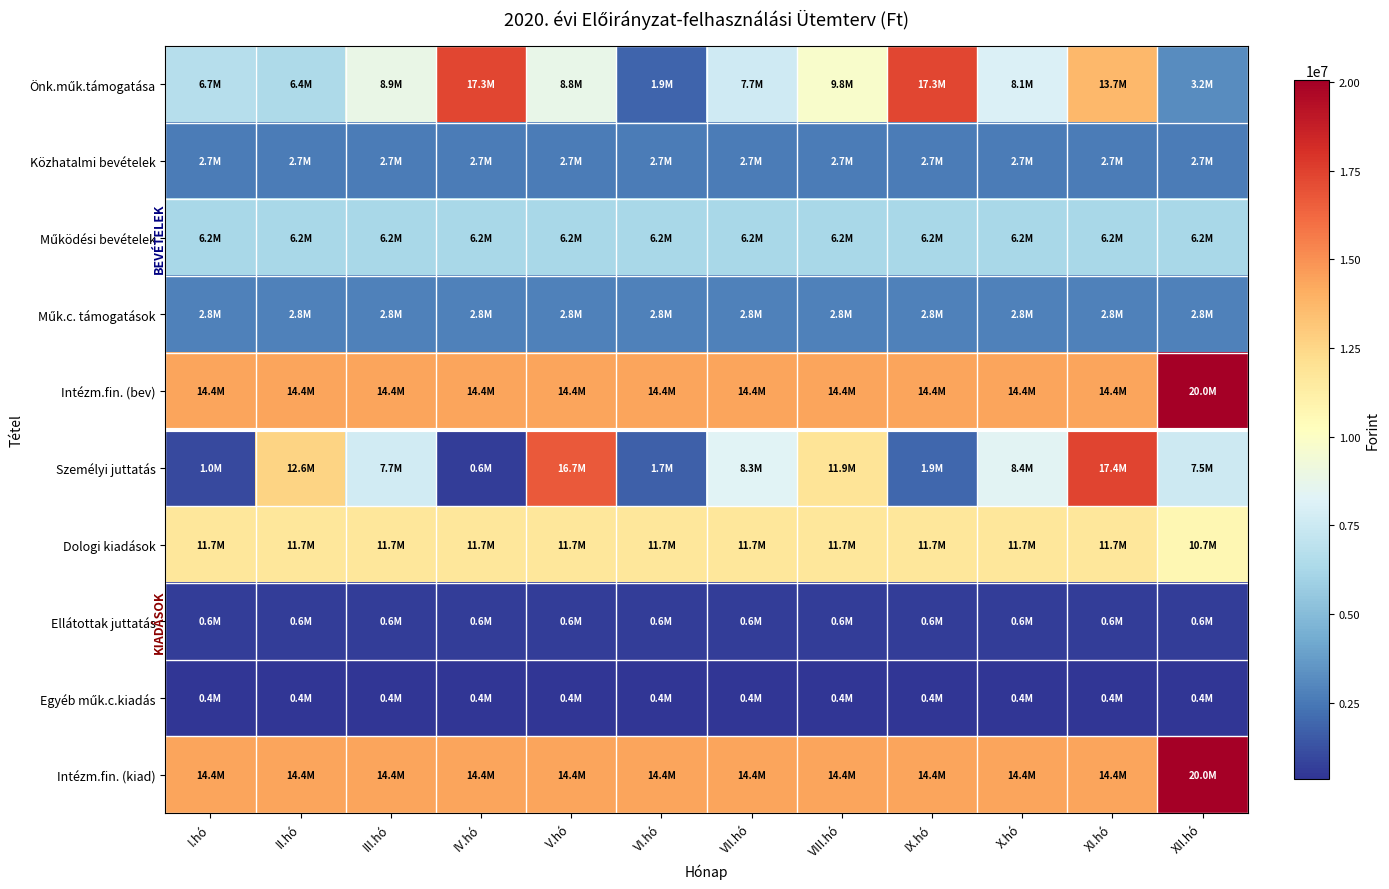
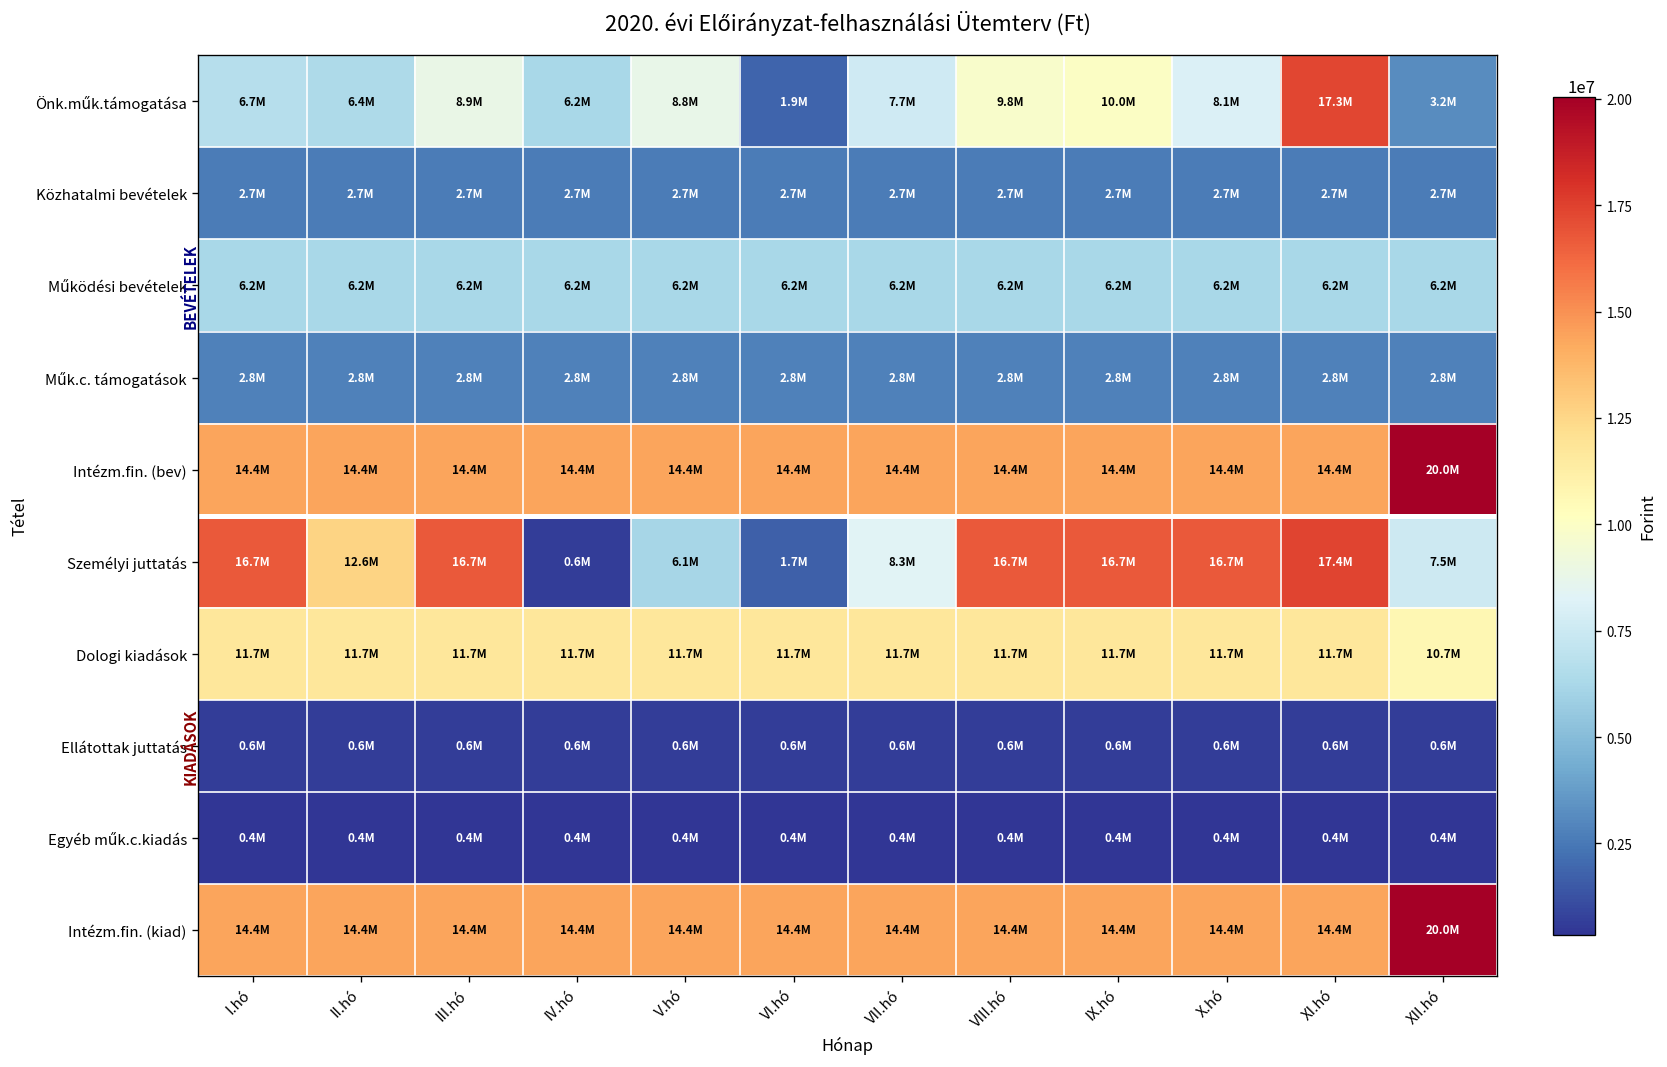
  {
    "Önk.műk.támogatása": {
      "I.hó": "6.7M",
      "II.hó": "6.4M",
      "III.hó": "8.9M",
-     "IV.hó": "17.3M",
+     "IV.hó": "6.2M",
      "V.hó": "8.8M",
      "VI.hó": "1.9M",
      "VII.hó": "7.7M",
      "VIII.hó": "9.8M",
-     "IX.hó": "17.3M",
+     "IX.hó": "10.0M",
      "X.hó": "8.1M",
-     "XI.hó": "13.7M",
+     "XI.hó": "17.3M",
      "XII.hó": "3.2M"
    },
    "Közhatalmi bevételek": {
      "I.hó": "2.7M",
      "II.hó": "2.7M",
      "III.hó": "2.7M",
      "IV.hó": "2.7M",
      "V.hó": "2.7M",
      "VI.hó": "2.7M",
      "VII.hó": "2.7M",
      "VIII.hó": "2.7M",
      "IX.hó": "2.7M",
      "X.hó": "2.7M",
      "XI.hó": "2.7M",
      "XII.hó": "2.7M"
    },
    "Működési bevételek": {
      "I.hó": "6.2M",
      "II.hó": "6.2M",
      "III.hó": "6.2M",
      "IV.hó": "6.2M",
      "V.hó": "6.2M",
      "VI.hó": "6.2M",
      "VII.hó": "6.2M",
      "VIII.hó": "6.2M",
      "IX.hó": "6.2M",
      "X.hó": "6.2M",
      "XI.hó": "6.2M",
      "XII.hó": "6.2M"
    },
    "Műk.c. támogatások": {
      "I.hó": "2.8M",
      "II.hó": "2.8M",
      "III.hó": "2.8M",
      "IV.hó": "2.8M",
      "V.hó": "2.8M",
      "VI.hó": "2.8M",
      "VII.hó": "2.8M",
      "VIII.hó": "2.8M",
      "IX.hó": "2.8M",
      "X.hó": "2.8M",
      "XI.hó": "2.8M",
      "XII.hó": "2.8M"
    },
    "Intézm.fin. (bev)": {
      "I.hó": "14.4M",
      "II.hó": "14.4M",
      "III.hó": "14.4M",
      "IV.hó": "14.4M",
      "V.hó": "14.4M",
      "VI.hó": "14.4M",
      "VII.hó": "14.4M",
      "VIII.hó": "14.4M",
      "IX.hó": "14.4M",
      "X.hó": "14.4M",
      "XI.hó": "14.4M",
      "XII.hó": "20.0M"
    },
    "Személyi juttatás": {
-     "I.hó": "1.0M",
+     "I.hó": "16.7M",
      "II.hó": "12.6M",
-     "III.hó": "7.7M",
+     "III.hó": "16.7M",
      "IV.hó": "0.6M",
-     "V.hó": "16.7M",
+     "V.hó": "6.1M",
      "VI.hó": "1.7M",
      "VII.hó": "8.3M",
-     "VIII.hó": "11.9M",
-     "IX.hó": "1.9M",
-     "X.hó": "8.4M",
+     "VIII.hó": "16.7M",
+     "IX.hó": "16.7M",
+     "X.hó": "16.7M",
      "XI.hó": "17.4M",
      "XII.hó": "7.5M"
    },
    "Dologi kiadások": {
      "I.hó": "11.7M",
      "II.hó": "11.7M",
      "III.hó": "11.7M",
      "IV.hó": "11.7M",
      "V.hó": "11.7M",
      "VI.hó": "11.7M",
      "VII.hó": "11.7M",
      "VIII.hó": "11.7M",
      "IX.hó": "11.7M",
      "X.hó": "11.7M",
      "XI.hó": "11.7M",
      "XII.hó": "10.7M"
    },
    "Ellátottak juttatás": {
      "I.hó": "0.6M",
      "II.hó": "0.6M",
      "III.hó": "0.6M",
      "IV.hó": "0.6M",
      "V.hó": "0.6M",
      "VI.hó": "0.6M",
      "VII.hó": "0.6M",
      "VIII.hó": "0.6M",
      "IX.hó": "0.6M",
      "X.hó": "0.6M",
      "XI.hó": "0.6M",
      "XII.hó": "0.6M"
    },
    "Egyéb műk.c.kiadás": {
      "I.hó": "0.4M",
      "II.hó": "0.4M",
      "III.hó": "0.4M",
      "IV.hó": "0.4M",
      "V.hó": "0.4M",
      "VI.hó": "0.4M",
      "VII.hó": "0.4M",
      "VIII.hó": "0.4M",
      "IX.hó": "0.4M",
      "X.hó": "0.4M",
      "XI.hó": "0.4M",
      "XII.hó": "0.4M"
    },
    "Intézm.fin. (kiad)": {
      "I.hó": "14.4M",
      "II.hó": "14.4M",
      "III.hó": "14.4M",
      "IV.hó": "14.4M",
      "V.hó": "14.4M",
      "VI.hó": "14.4M",
      "VII.hó": "14.4M",
      "VIII.hó": "14.4M",
      "IX.hó": "14.4M",
      "X.hó": "14.4M",
      "XI.hó": "14.4M",
      "XII.hó": "20.0M"
    }
  }
